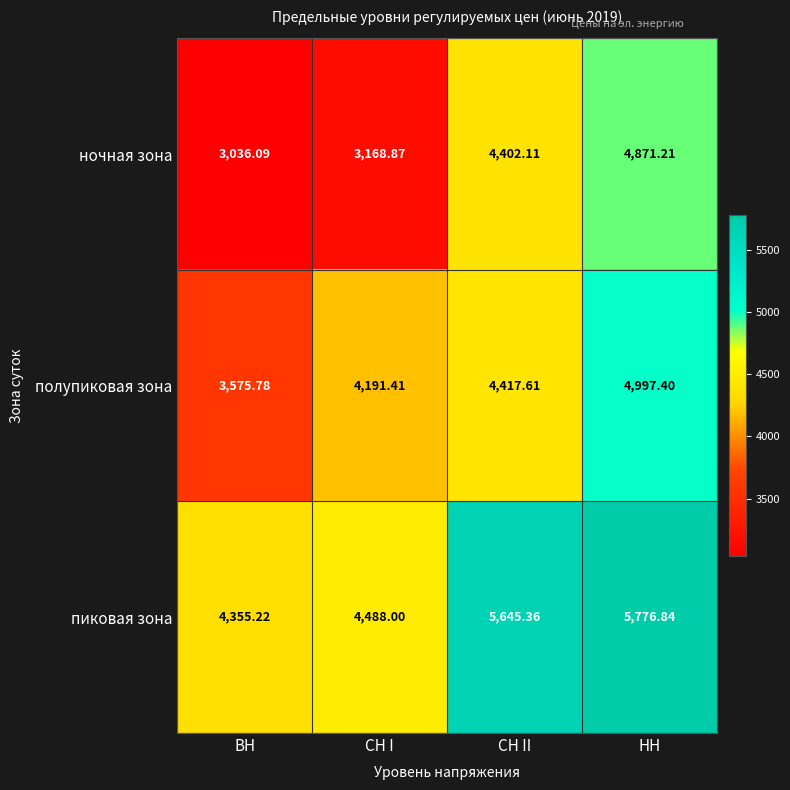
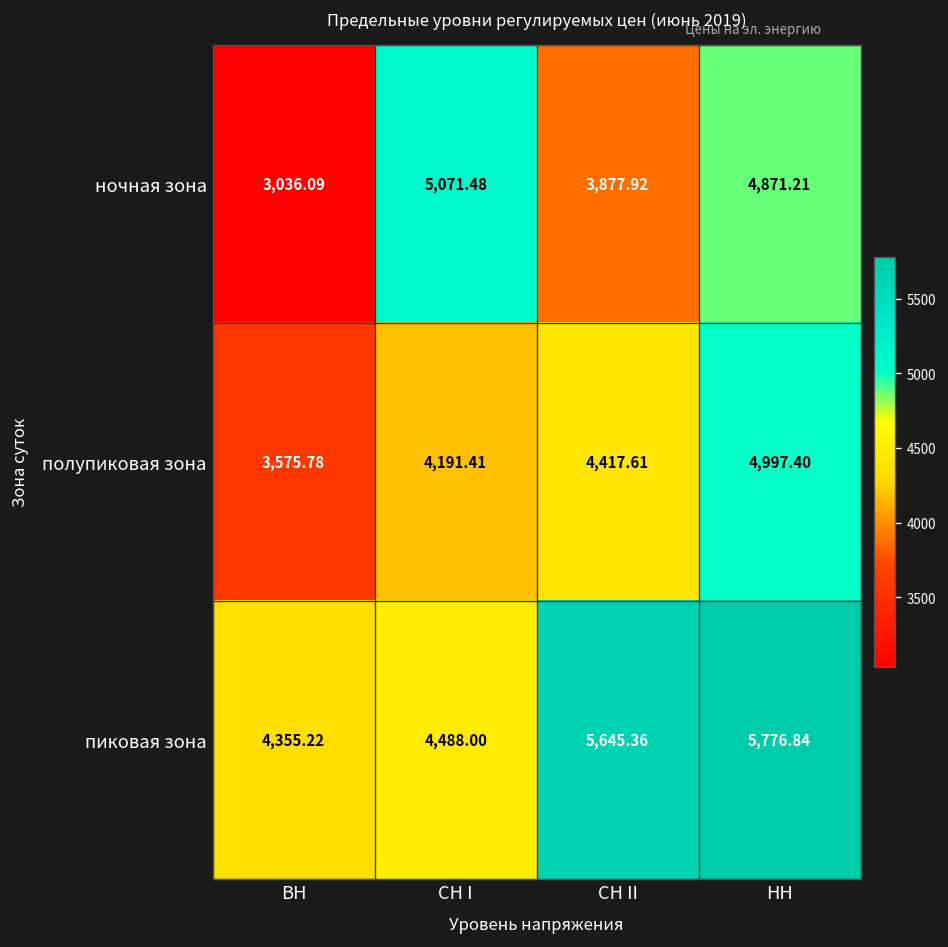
  {
    "ночная зона": {
      "ВН": "3,036.09",
-     "СН I": "3,168.87",
-     "СН II": "4,402.11",
+     "СН I": "5,071.48",
+     "СН II": "3,877.92",
      "НН": "4,871.21"
    },
    "полупиковая зона": {
      "ВН": "3,575.78",
      "СН I": "4,191.41",
      "СН II": "4,417.61",
      "НН": "4,997.40"
    },
    "пиковая зона": {
      "ВН": "4,355.22",
      "СН I": "4,488.00",
      "СН II": "5,645.36",
      "НН": "5,776.84"
    }
  }
